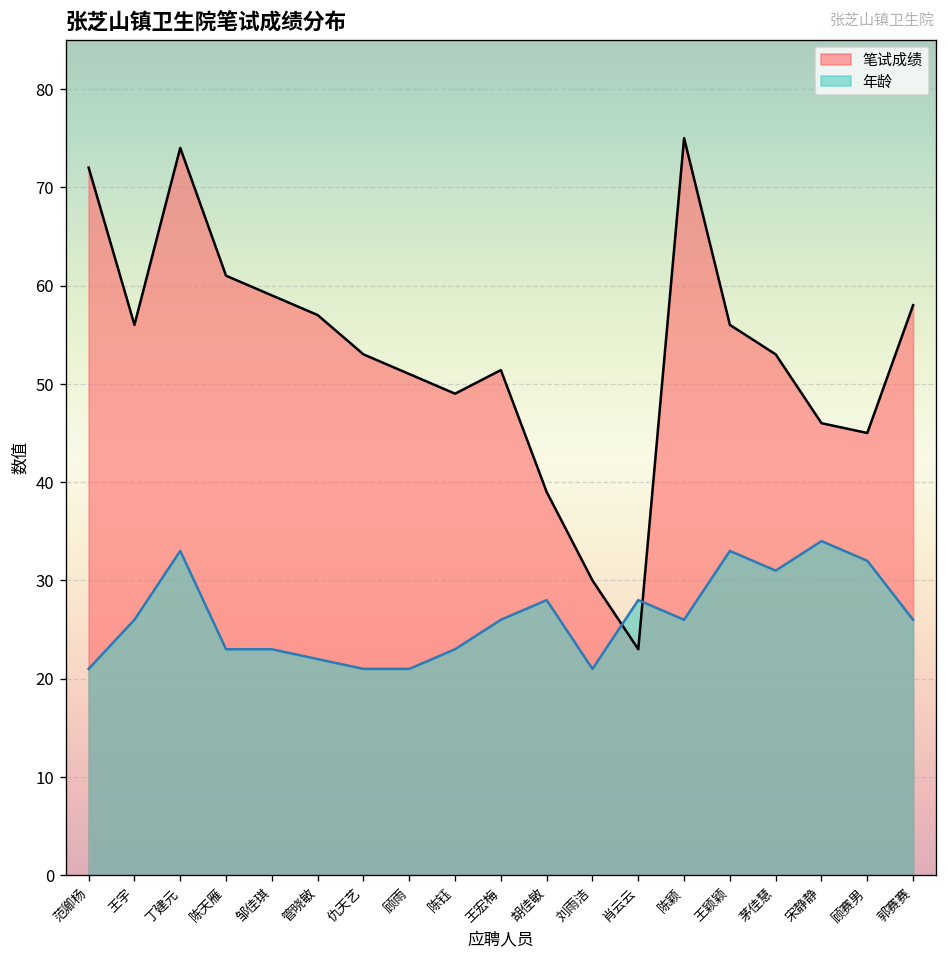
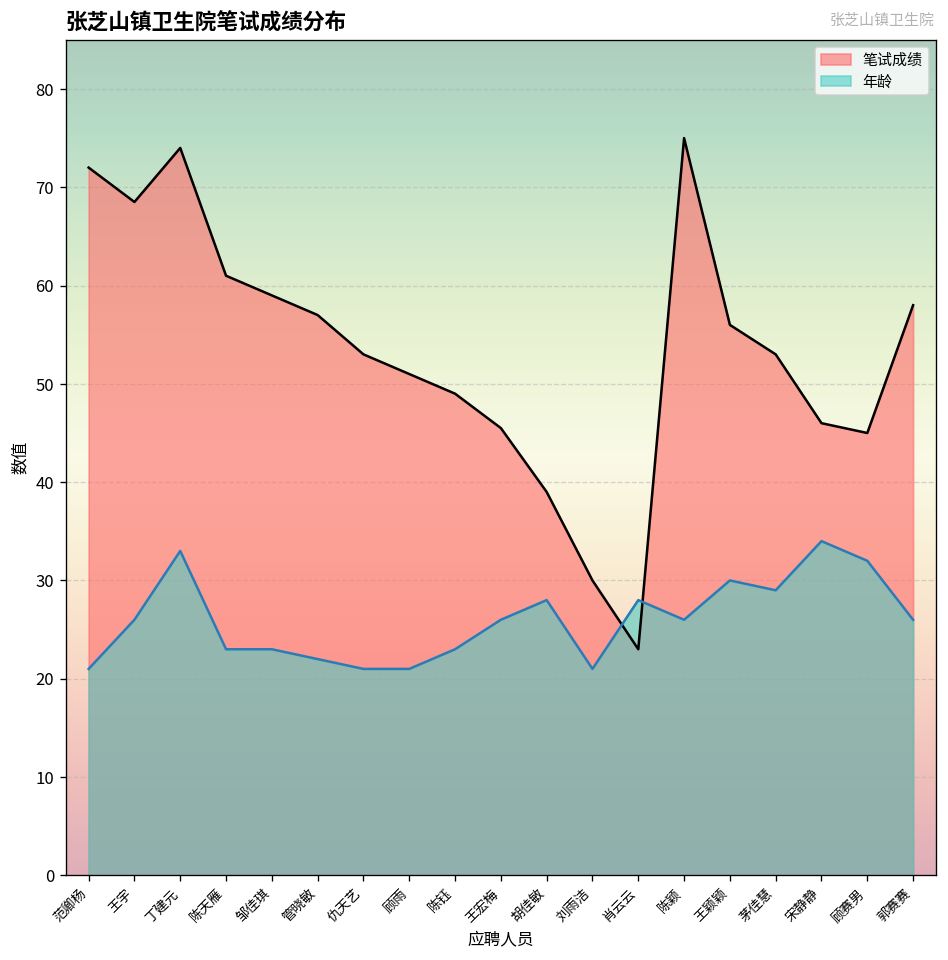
  {
    "笔试成绩": {
      "范卿杨": 72,
-     "王宇": 56,
+     "王宇": 69,
      "丁建元": 74,
      "陈天雁": 61,
      "邹佳琪": 59,
      "管晓敏": 57,
      "仇天艺": 53,
      "顾雨": 51,
      "陈钰": 49,
-     "王宏梅": 51,
+     "王宏梅": 46,
      "胡佳敏": 39,
      "刘雨洁": 30,
      "肖云云": 23,
      "陈颖": 75,
      "王颖颖": 56,
      "茅佳慧": 53,
      "宋静静": 46,
      "顾赛男": 45,
      "郭赛赛": 58
    },
    "年龄": {
      "范卿杨": 21,
      "王宇": 26,
      "丁建元": 33,
      "陈天雁": 23,
      "邹佳琪": 23,
      "管晓敏": 22,
      "仇天艺": 21,
      "顾雨": 21,
      "陈钰": 23,
      "王宏梅": 26,
      "胡佳敏": 28,
      "刘雨洁": 21,
      "肖云云": 28,
      "陈颖": 26,
-     "王颖颖": 33,
-     "茅佳慧": 31,
+     "王颖颖": 30,
+     "茅佳慧": 29,
      "宋静静": 34,
      "顾赛男": 32,
      "郭赛赛": 26
    }
  }
